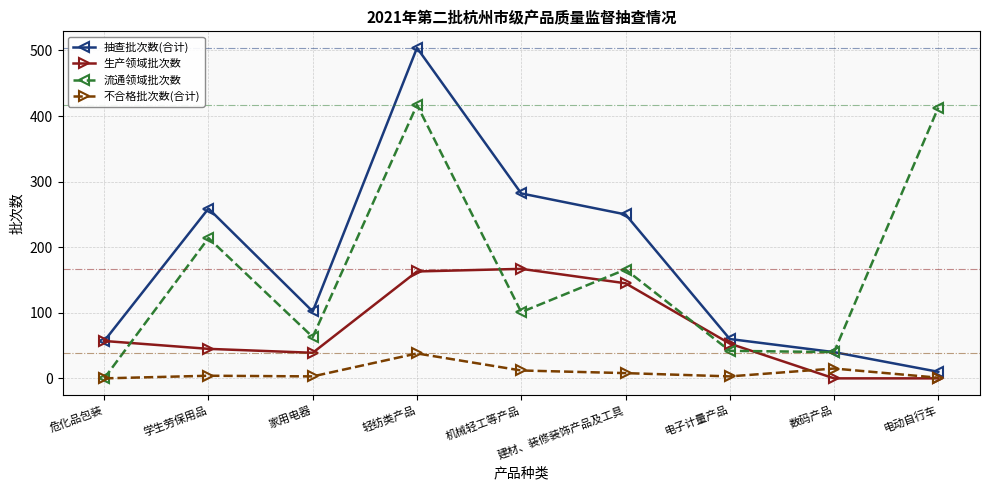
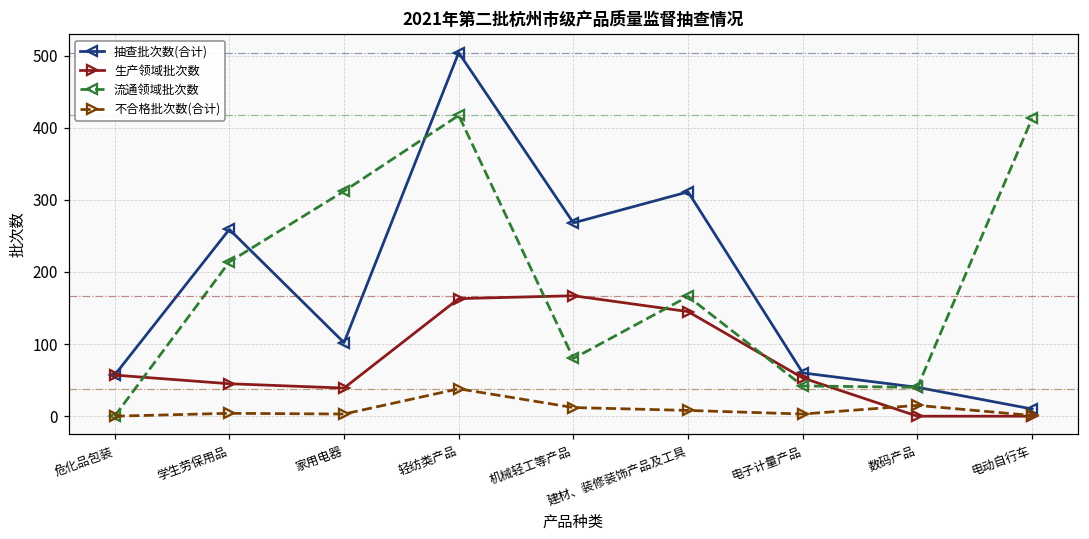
  {
    "抽查批次数(合计)": {
      "学生劳保用品": 260,
      "家用电器": 100,
      "轻纺类产品": 500,
-     "机械轻工等产品": 280,
-     "建材、装修装饰产品及工具": 250,
+     "机械轻工等产品": 270,
+     "建材、装修装饰产品及工具": 310,
      "电子计量产品": 60,
      "电动自行车": 10
    },
    "流通领域批次数": {
      "学生劳保用品": 210,
-     "家用电器": 60,
+     "家用电器": 310,
      "轻纺类产品": 420,
-     "机械轻工等产品": 100,
+     "机械轻工等产品": 80,
      "建材、装修装饰产品及工具": 170,
      "电子计量产品": 40,
      "电动自行车": 410
    }
  }
